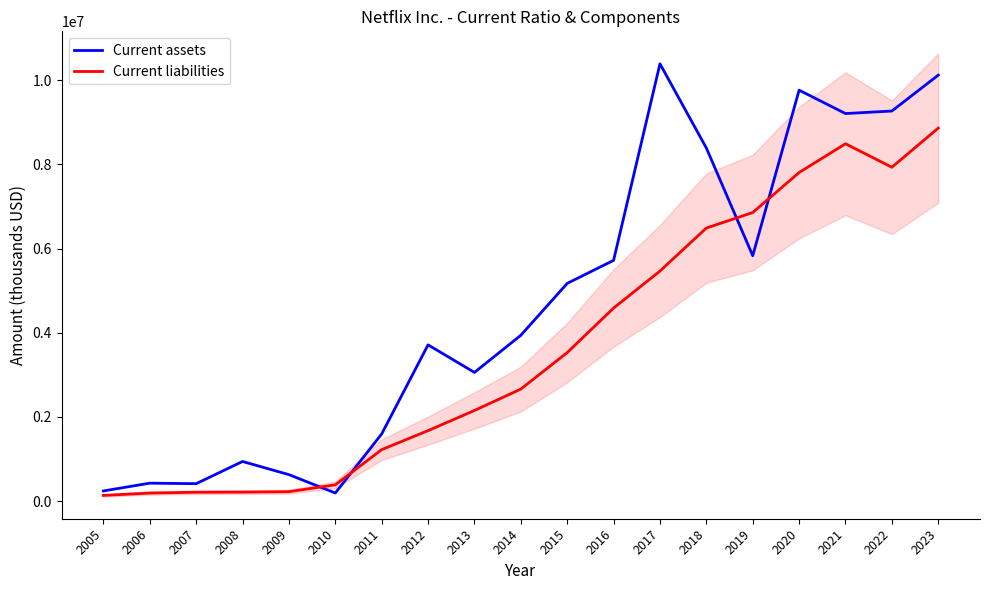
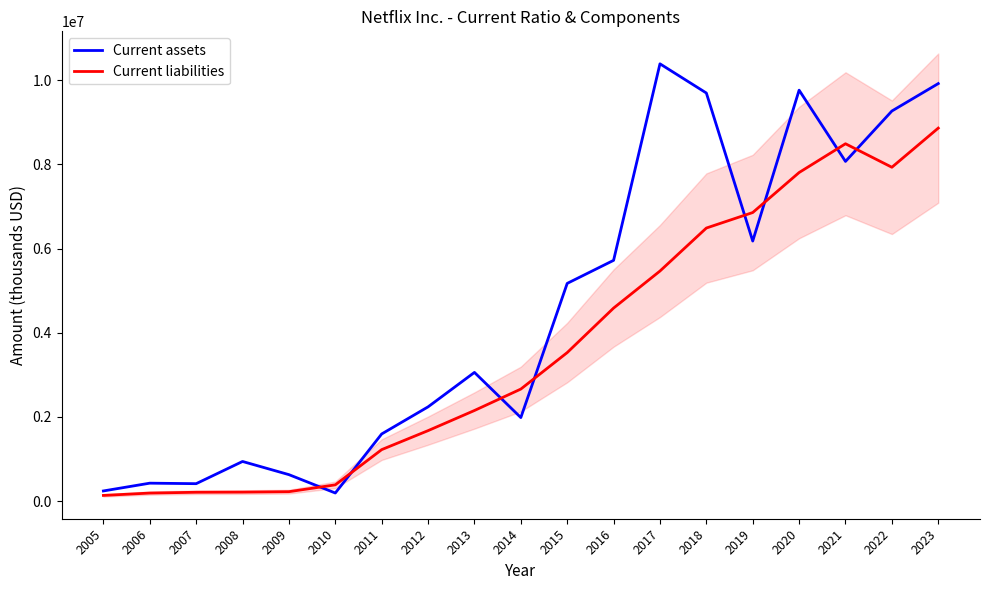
  {
    "Current assets": {
      "2005": 200000,
      "2006": 400000,
      "2007": 400000,
      "2008": 900000,
      "2009": 600000,
      "2010": 200000,
      "2011": 1600000,
-     "2012": 3700000,
+     "2012": 2200000,
      "2013": 3100000,
-     "2014": 3900000,
+     "2014": 2000000,
      "2015": 5200000,
      "2016": 5700000,
      "2017": 10400000,
-     "2018": 8400000,
-     "2019": 5800000,
+     "2018": 9700000,
+     "2019": 6200000,
      "2020": 9800000,
-     "2021": 9200000,
+     "2021": 8100000,
      "2022": 9300000,
-     "2023": 10100000
+     "2023": 9900000
    }
  }
